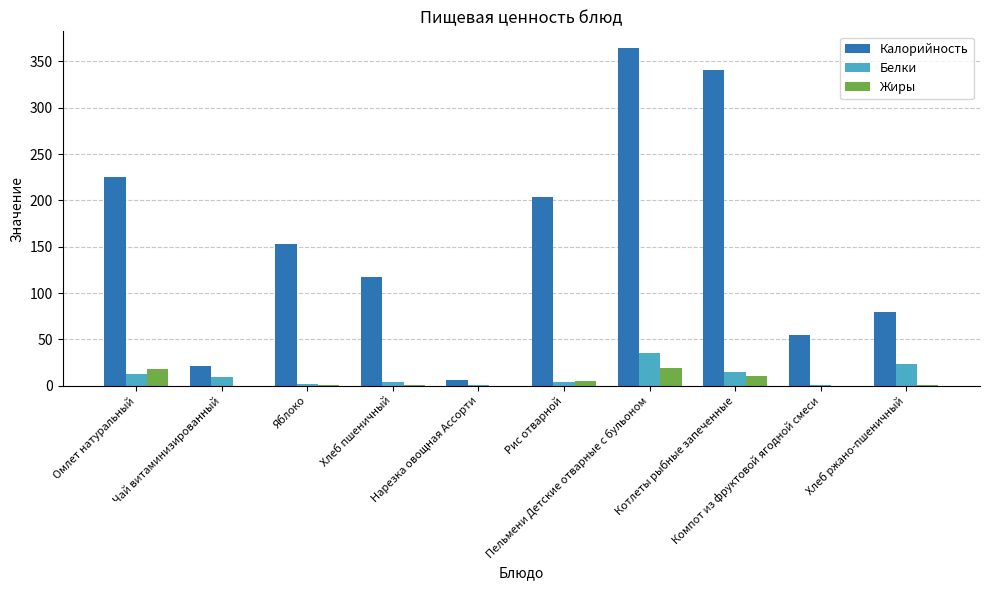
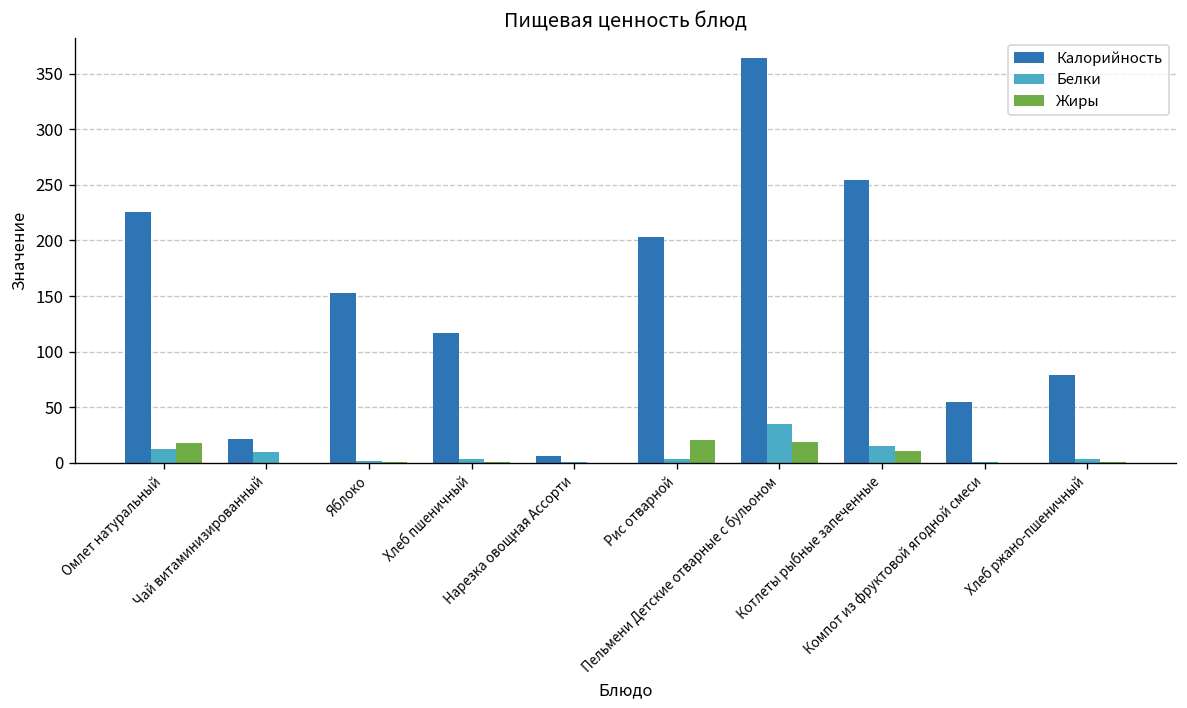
  {
    "Калорийность": {
      "Омлет натуральный": 230,
      "Чай витаминизированный": 20,
      "Яблоко": 150,
      "Хлеб пшеничный": 120,
      "Нарезка овощная Ассорти": 10,
      "Рис отварной": 200,
      "Пельмени Детские отварные с бульоном": 360,
-     "Котлеты рыбные запеченные": 340,
+     "Котлеты рыбные запеченные": 250,
      "Компот из фруктовой ягодной смеси": 50,
      "Хлеб ржано-пшеничный": 80
    },
    "Белки": {
      "Омлет натуральный": 10,
      "Чай витаминизированный": 10,
      "Хлеб пшеничный": 0,
      "Рис отварной": 0,
      "Пельмени Детские отварные с бульоном": 40,
      "Котлеты рыбные запеченные": 20,
-     "Хлеб ржано-пшеничный": 20
+     "Хлеб ржано-пшеничный": 0
    },
    "Жиры": {
      "Омлет натуральный": 20,
      "Нарезка овощная Ассорти": 0,
-     "Рис отварной": 0,
+     "Рис отварной": 20,
      "Пельмени Детские отварные с бульоном": 20,
      "Котлеты рыбные запеченные": 10
    }
  }
